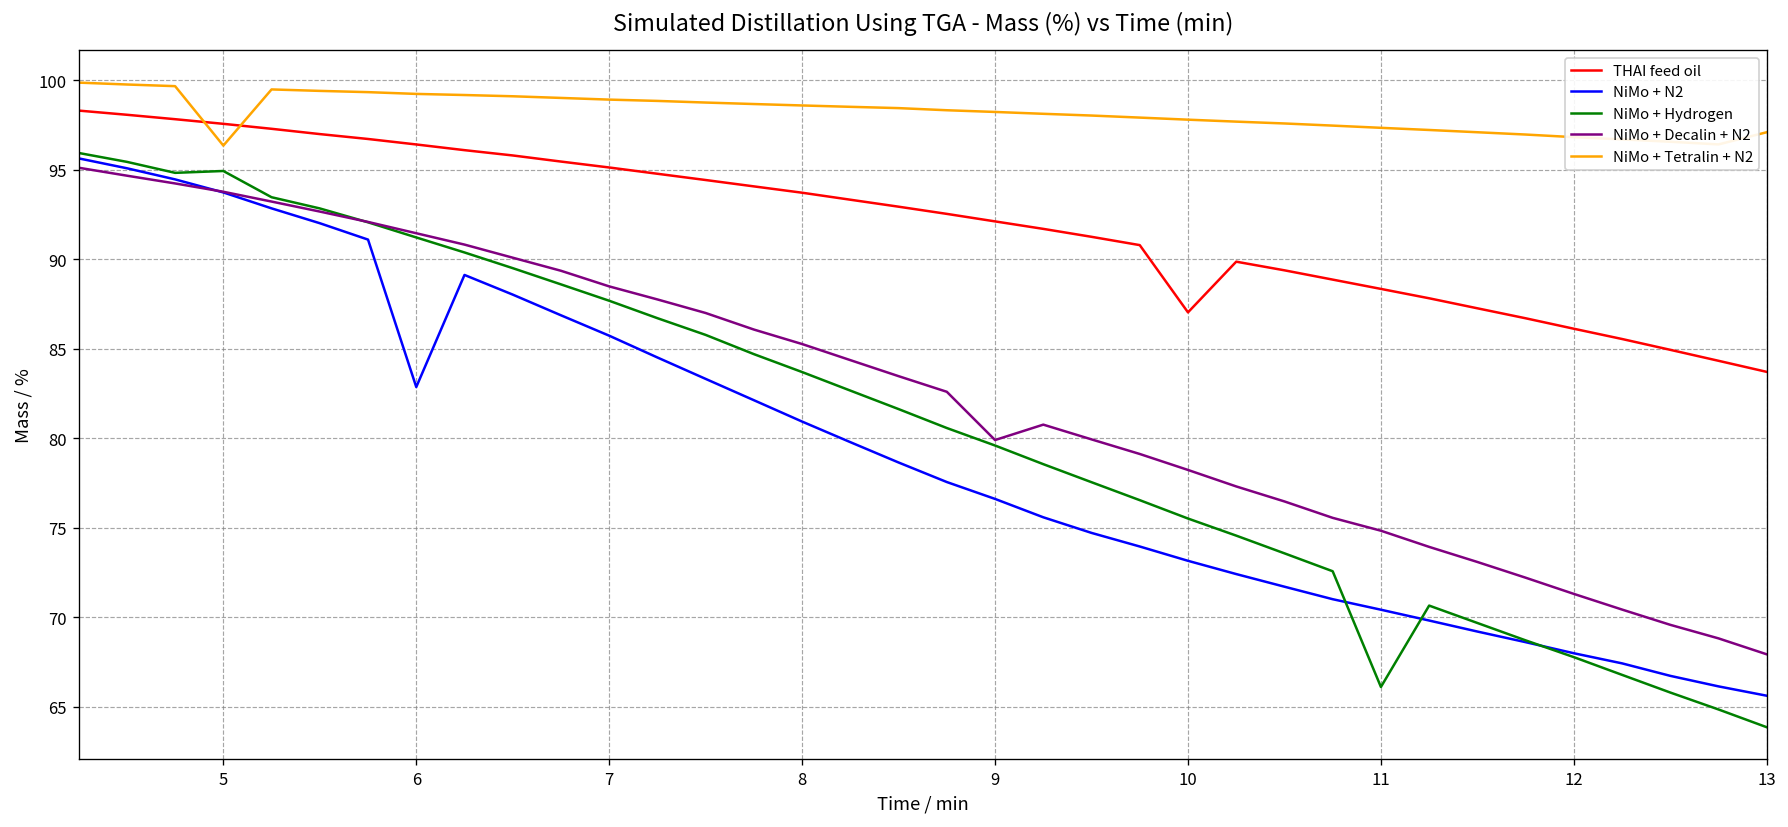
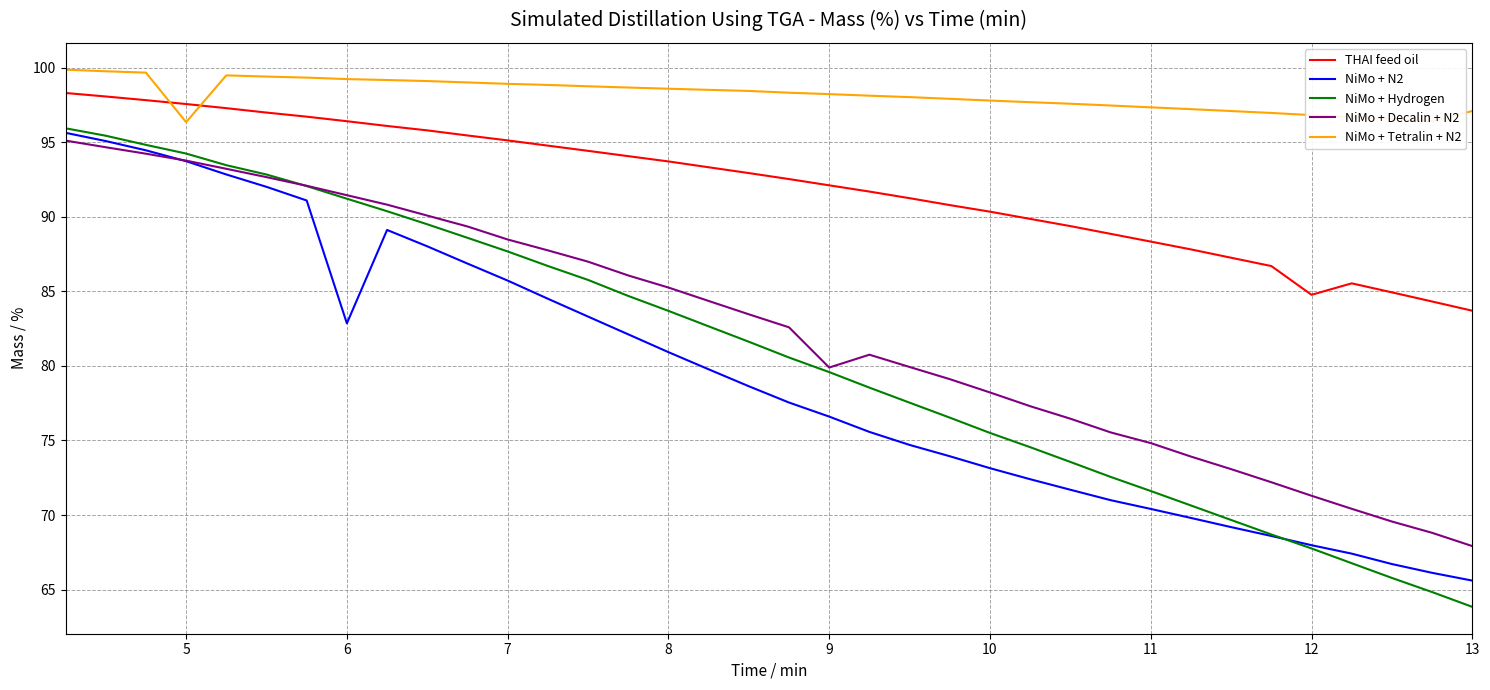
  {
    "THAI feed oil": {
      "5": 97.6,
      "6": 96.4,
      "7": 95.1,
      "8": 93.7,
      "9": 92.1,
-     "10": 87.0,
+     "10": 90.3,
      "11": 88.3,
-     "12": 86.1,
+     "12": 84.8,
      "13": 83.7
    },
    "NiMo + N2": {
      "6": 82.9,
      "7": 85.7,
      "8": 80.9,
      "9": 76.6,
      "10": 73.1,
      "11": 70.4,
      "12": 68.0,
      "13": 65.6
    },
    "NiMo + Hydrogen": {
-     "5": 94.9,
+     "5": 94.2,
      "6": 91.2,
      "7": 87.7,
      "8": 83.7,
      "9": 79.6,
      "10": 75.5,
-     "11": 66.1,
+     "11": 71.6,
      "12": 67.8,
      "13": 63.8
    },
    "NiMo + Decalin + N2": {
      "6": 91.4,
      "7": 88.5,
      "8": 85.3,
      "9": 79.9,
      "10": 78.2,
      "11": 74.8,
      "12": 71.3,
      "13": 67.9
    },
    "NiMo + Tetralin + N2": {
      "5": 96.3,
      "6": 99.2,
      "7": 98.9,
      "8": 98.6,
      "9": 98.2,
      "10": 97.8,
      "11": 97.3,
      "13": 97.1
    }
  }
